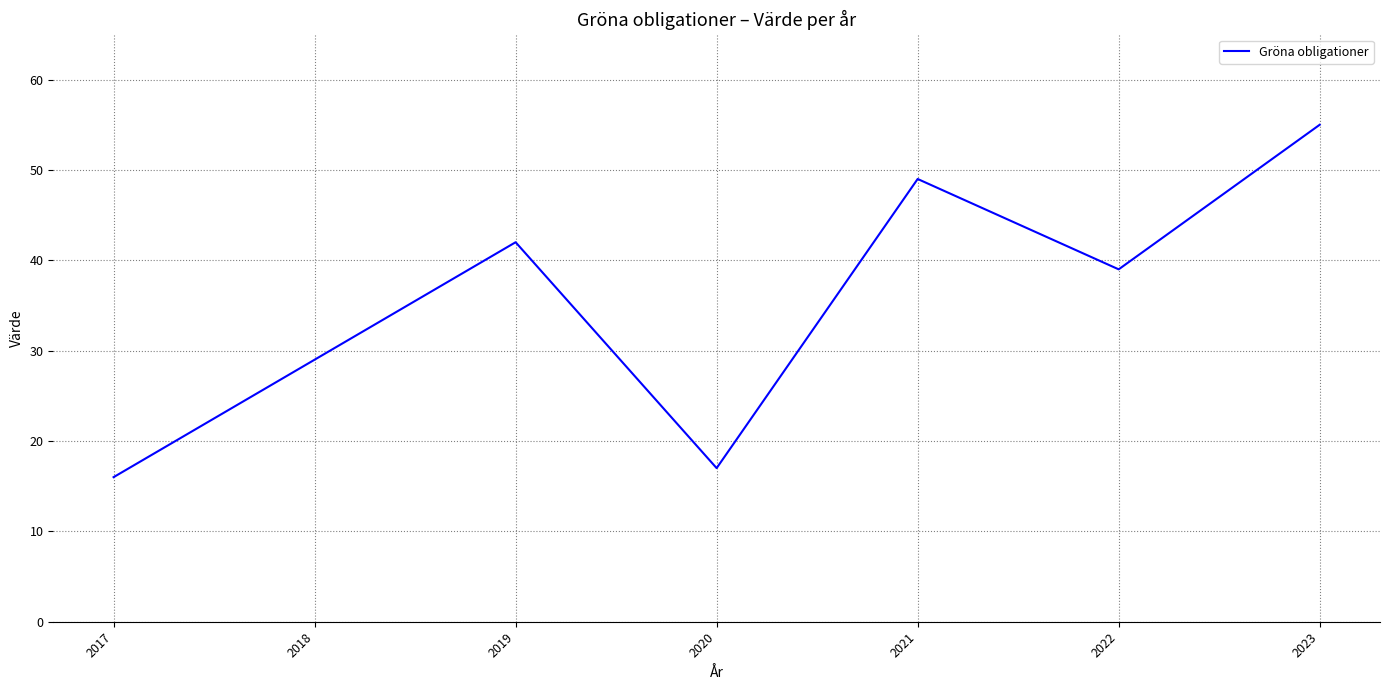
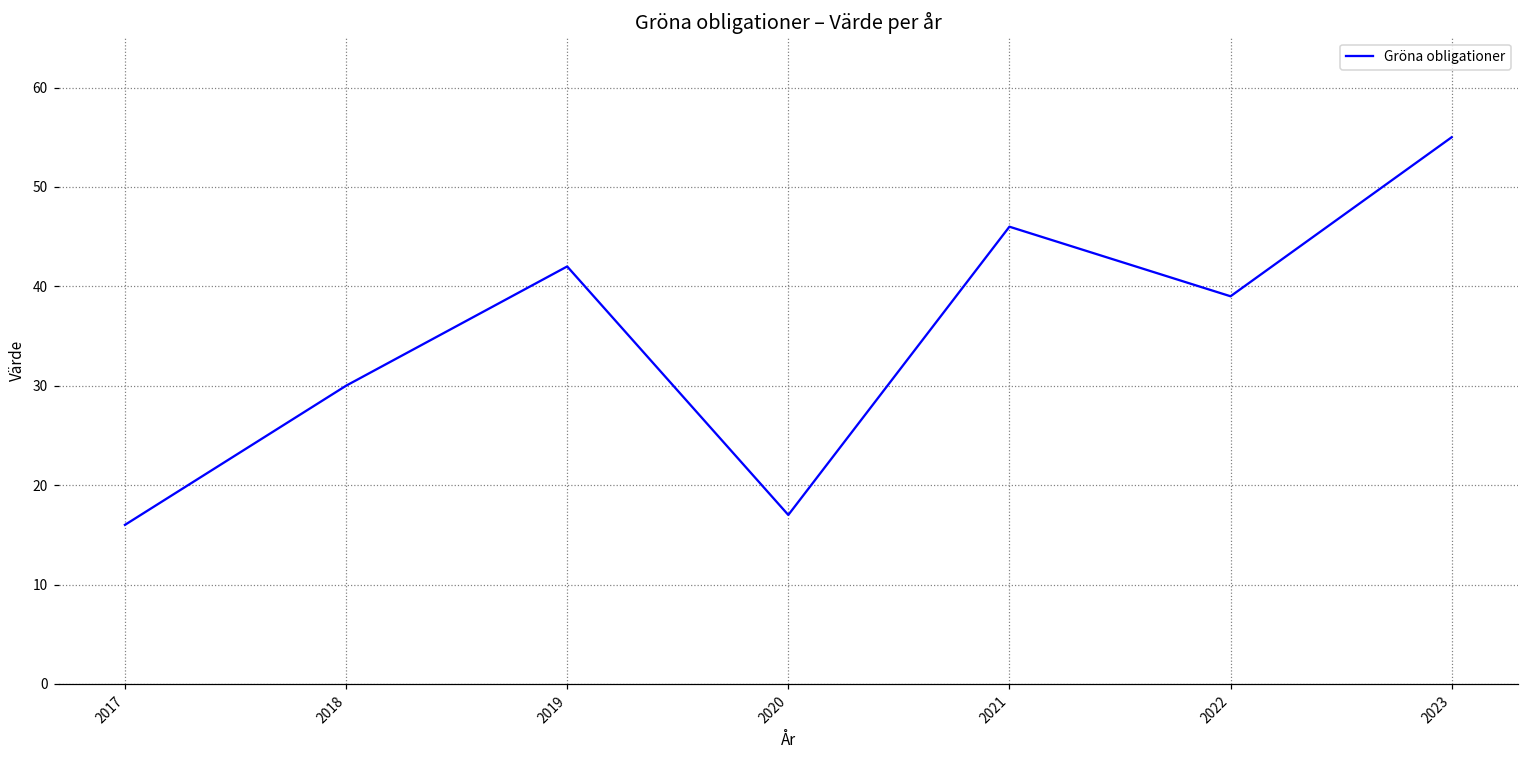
  {
    "2017": 16,
-   "2018": 29,
+   "2018": 30,
    "2019": 42,
    "2020": 17,
-   "2021": 49,
+   "2021": 46,
    "2022": 39,
    "2023": 55
  }
